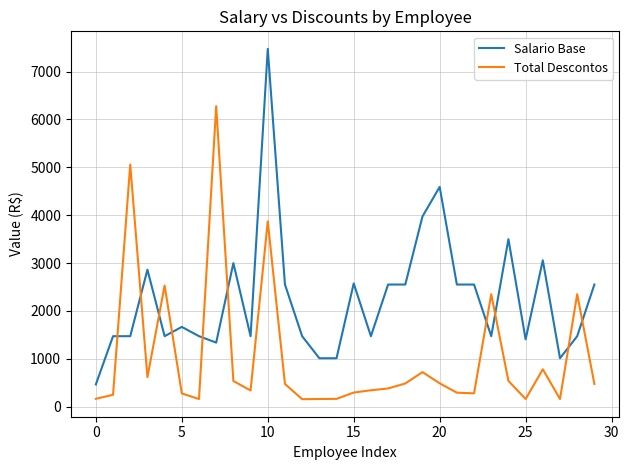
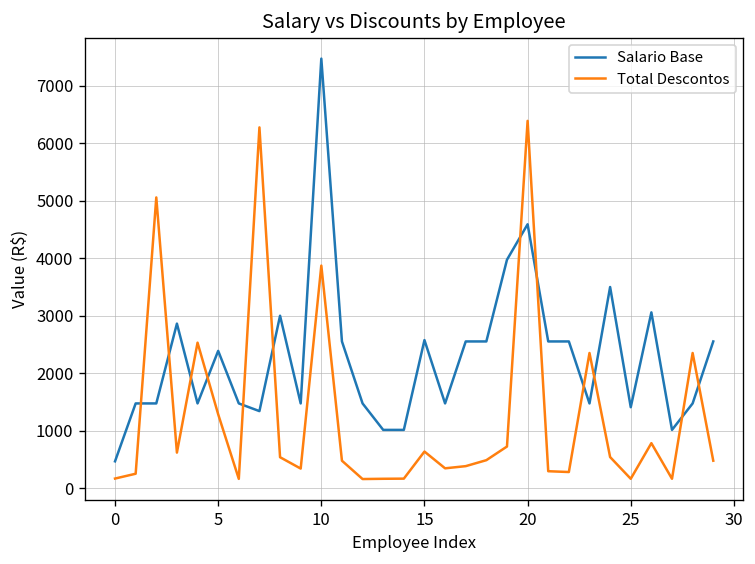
  {
    "Salario Base": {
      "0": 500,
-     "5": 1700,
+     "5": 2400,
      "10": 7500,
      "15": 2600,
      "20": 4600,
      "25": 1400
    },
    "Total Descontos": {
      "0": 200,
-     "5": 300,
+     "5": 1300,
      "10": 3900,
-     "15": 300,
-     "20": 500,
+     "15": 600,
+     "20": 6400,
      "25": 200
    }
  }
